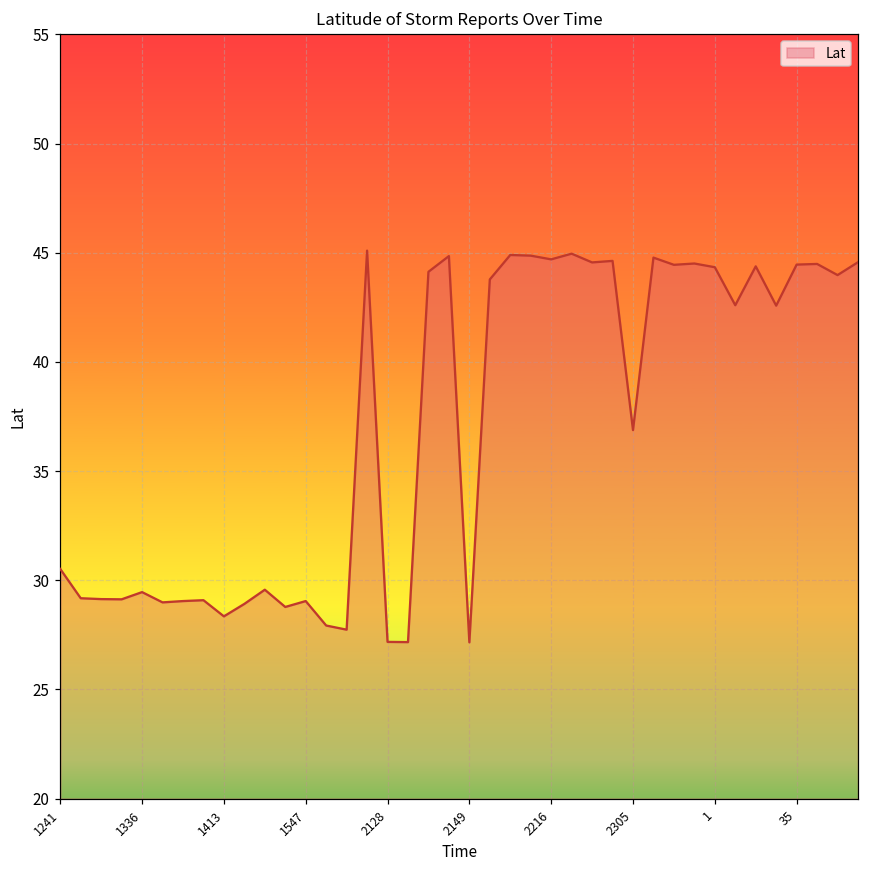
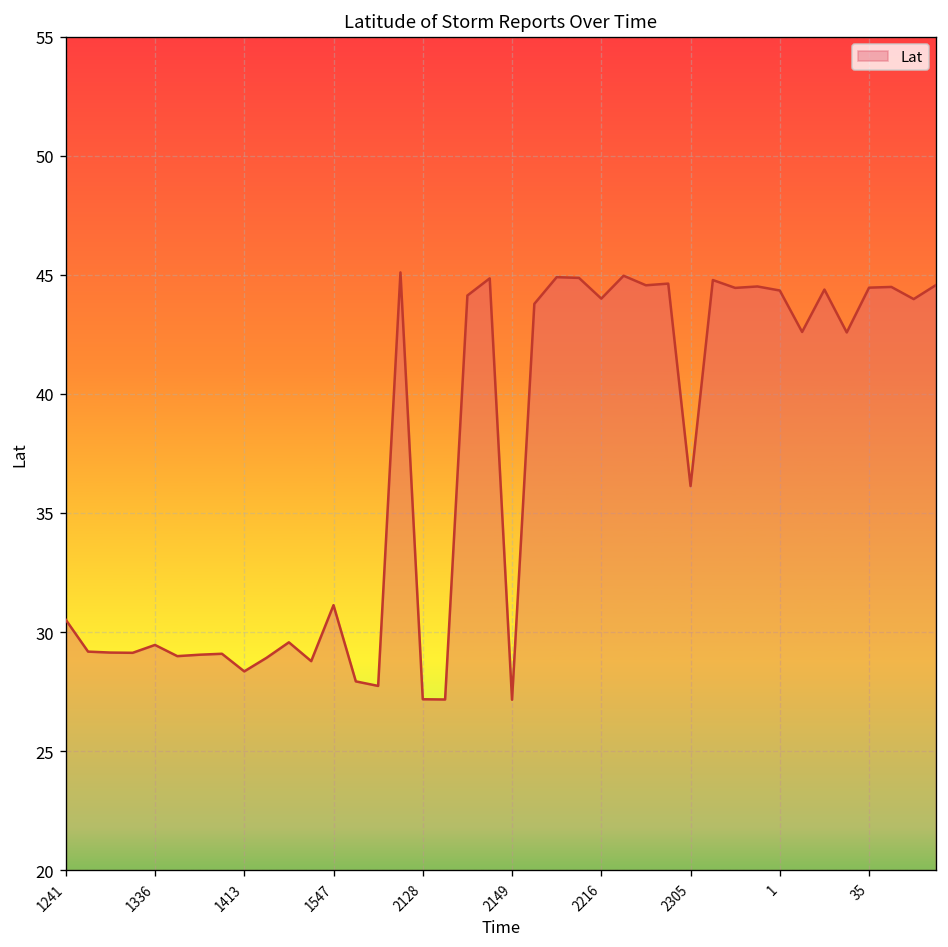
  {
    "1241": 30.5,
    "1336": 29.5,
    "1413": 28.4,
-   "1547": 29.1,
+   "1547": 31.1,
    "2128": 27.2,
    "2149": 27.2,
-   "2216": 44.7,
-   "2305": 36.9
+   "2216": 44.0,
+   "2305": 36.1
  }
